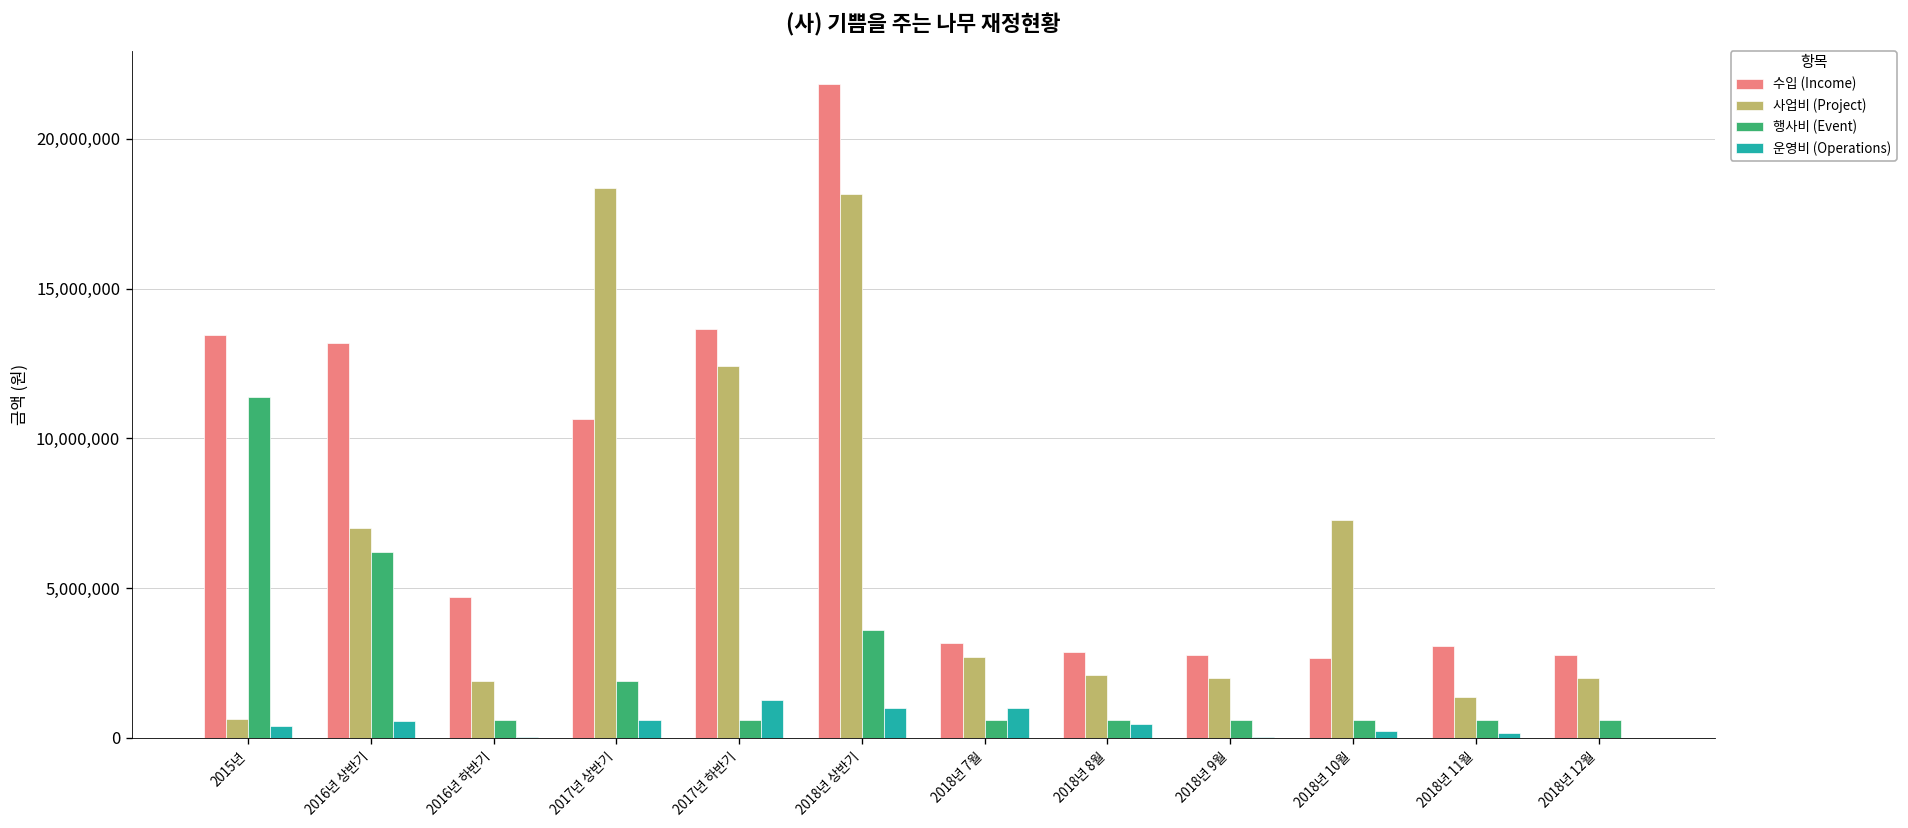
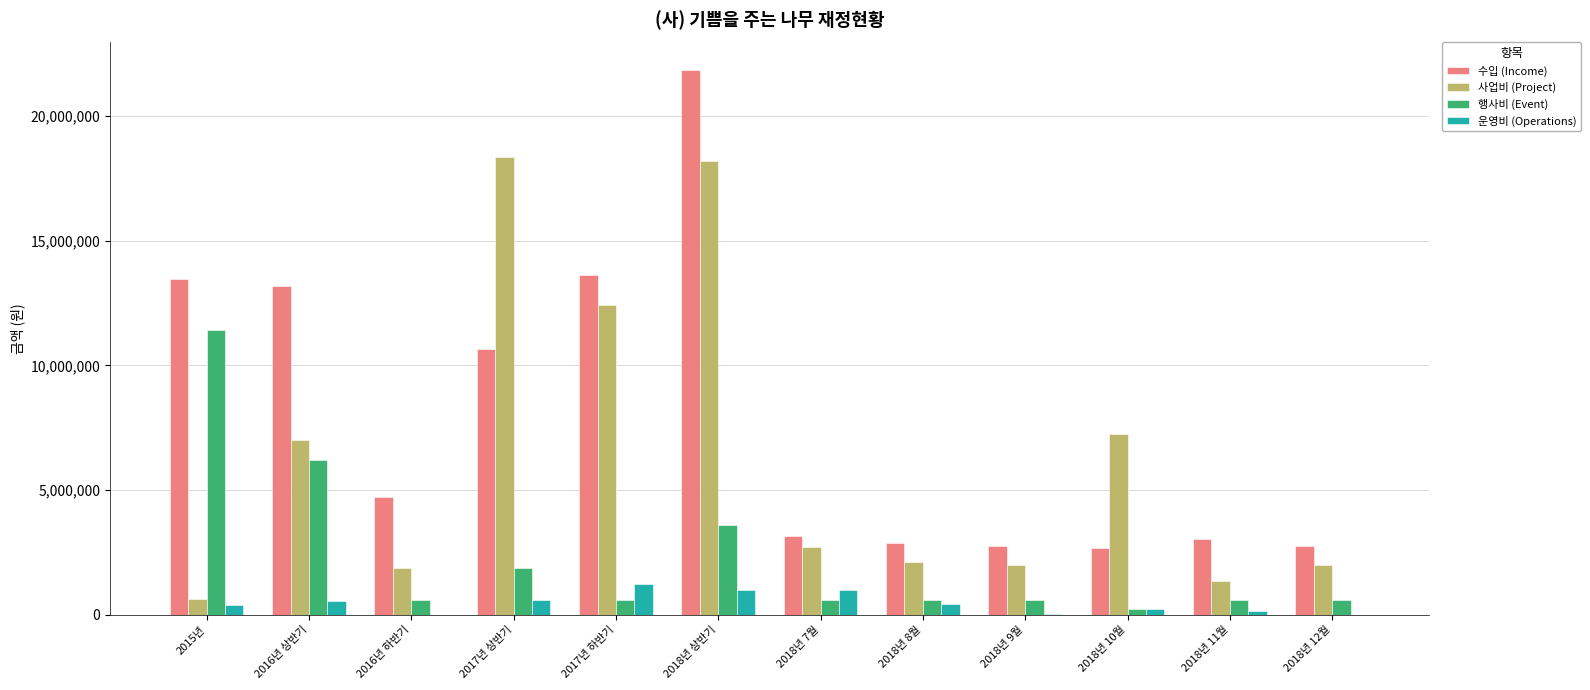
  {
    "수입 (Income)": {
      "2015년": "13,500,000",
      "2016년 상반기": "13,200,000",
      "2016년 하반기": "4,700,000",
      "2017년 상반기": "10,600,000",
      "2017년 하반기": "13,600,000",
      "2018년 상반기": "21,800,000",
      "2018년 7월": "3,200,000",
      "2018년 8월": "2,900,000",
      "2018년 9월": "2,800,000",
      "2018년 10월": "2,700,000",
      "2018년 11월": "3,100,000",
      "2018년 12월": "2,800,000"
    },
    "사업비 (Project)": {
      "2015년": "600,000",
      "2016년 상반기": "7,000,000",
      "2016년 하반기": "1,900,000",
      "2017년 상반기": "18,400,000",
      "2017년 하반기": "12,400,000",
      "2018년 상반기": "18,200,000",
      "2018년 7월": "2,700,000",
      "2018년 8월": "2,100,000",
      "2018년 9월": "2,000,000",
      "2018년 10월": "7,300,000",
      "2018년 11월": "1,400,000",
      "2018년 12월": "2,000,000"
    },
    "행사비 (Event)": {
      "2015년": "11,400,000",
      "2016년 상반기": "6,200,000",
      "2016년 하반기": "600,000",
      "2017년 상반기": "1,900,000",
      "2017년 하반기": "600,000",
      "2018년 상반기": "3,600,000",
      "2018년 7월": "600,000",
      "2018년 8월": "600,000",
      "2018년 9월": "600,000",
-     "2018년 10월": "600,000",
+     "2018년 10월": "200,000",
      "2018년 11월": "600,000",
      "2018년 12월": "600,000"
    },
    "운영비 (Operations)": {
      "2015년": "400,000",
      "2016년 상반기": "600,000",
      "2017년 상반기": "600,000",
      "2017년 하반기": "1,300,000",
      "2018년 상반기": "1,000,000",
      "2018년 7월": "1,000,000",
      "2018년 8월": "400,000",
      "2018년 10월": "200,000",
      "2018년 11월": "200,000",
      "2018년 12월": "0"
    }
  }
